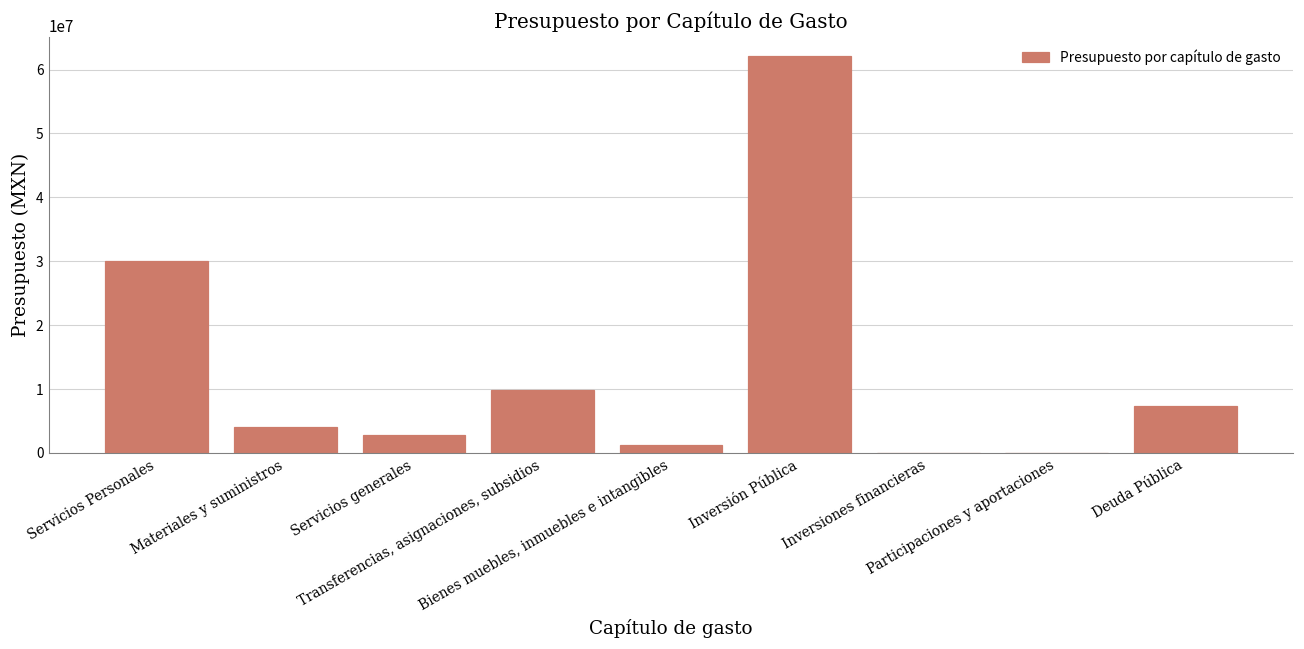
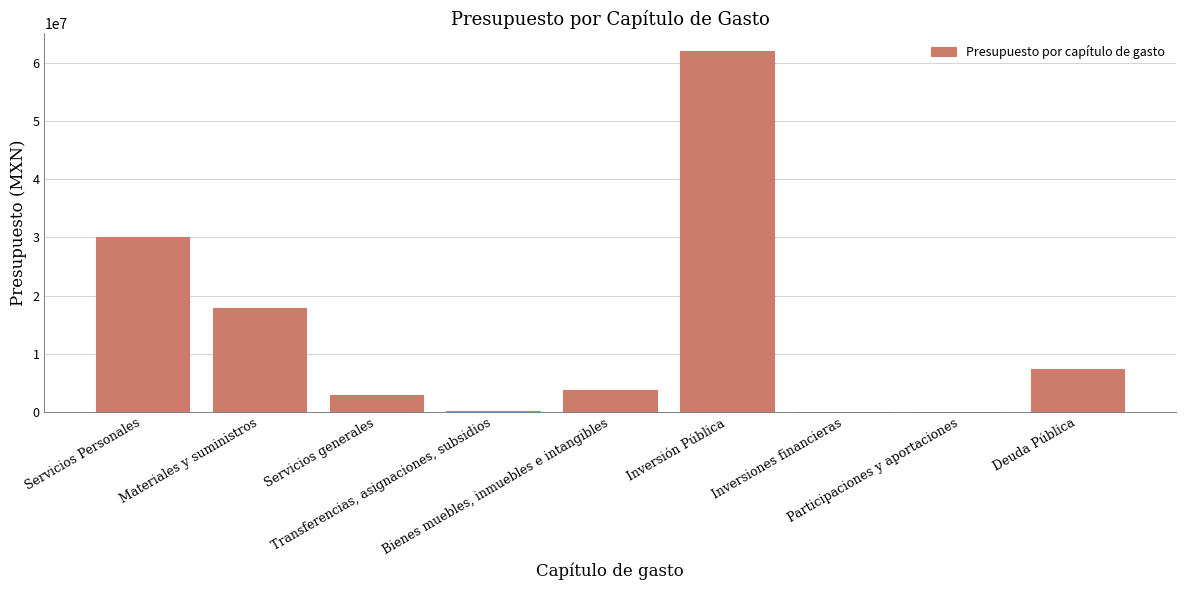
  {
    "Servicios Personales": 30000000,
-   "Materiales y suministros": 4000000,
+   "Materiales y suministros": 18000000,
    "Servicios generales": 3000000,
-   "Transferencias, asignaciones, subsidios": 10000000,
-   "Bienes muebles, inmuebles e intangibles": 1000000,
+   "Transferencias, asignaciones, subsidios": 0,
+   "Bienes muebles, inmuebles e intangibles": 4000000,
    "Inversión Pública": 62000000,
    "Inversiones financieras": 0,
    "Participaciones y aportaciones": 0,
    "Deuda Pública": 7000000
  }
